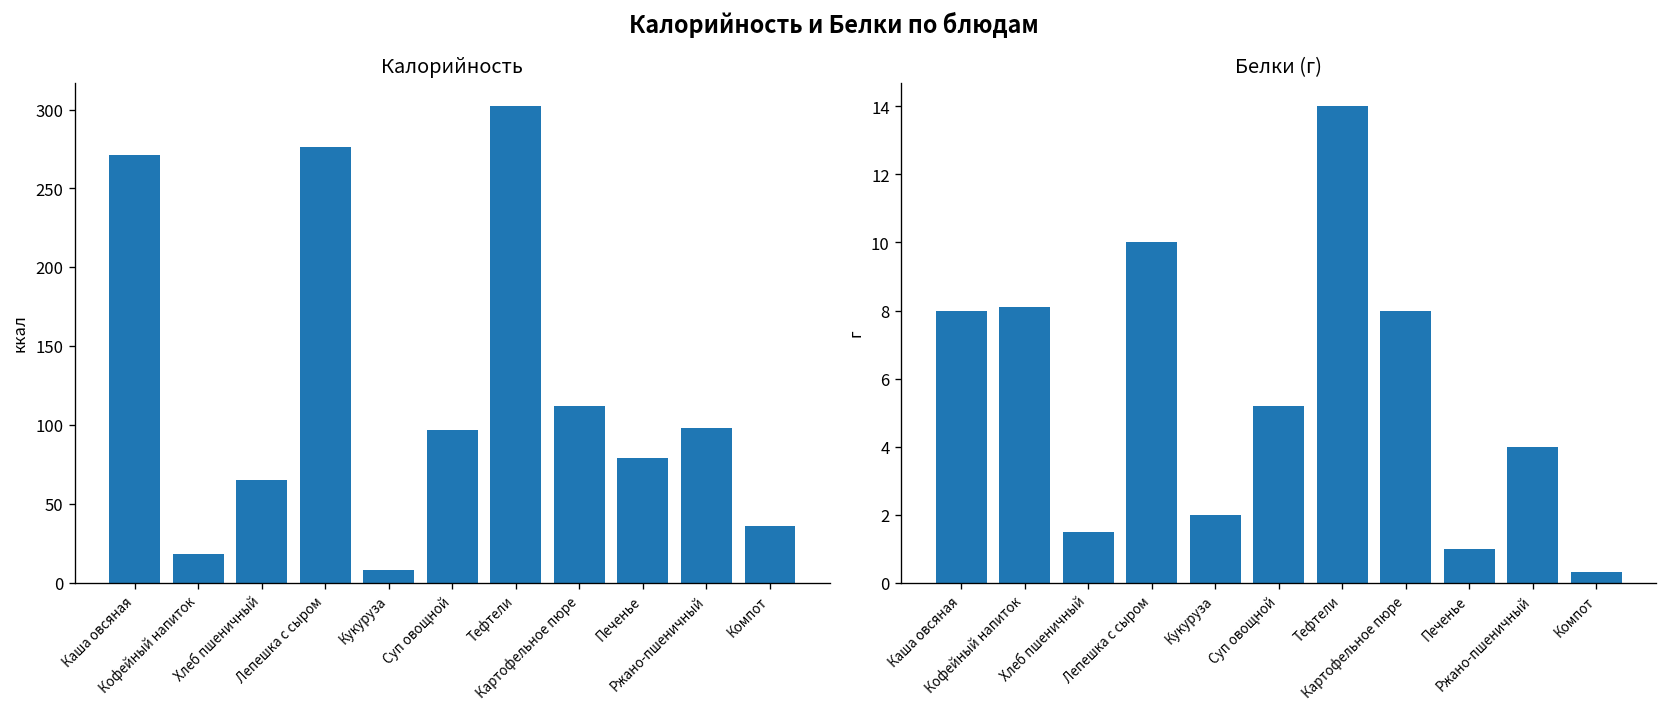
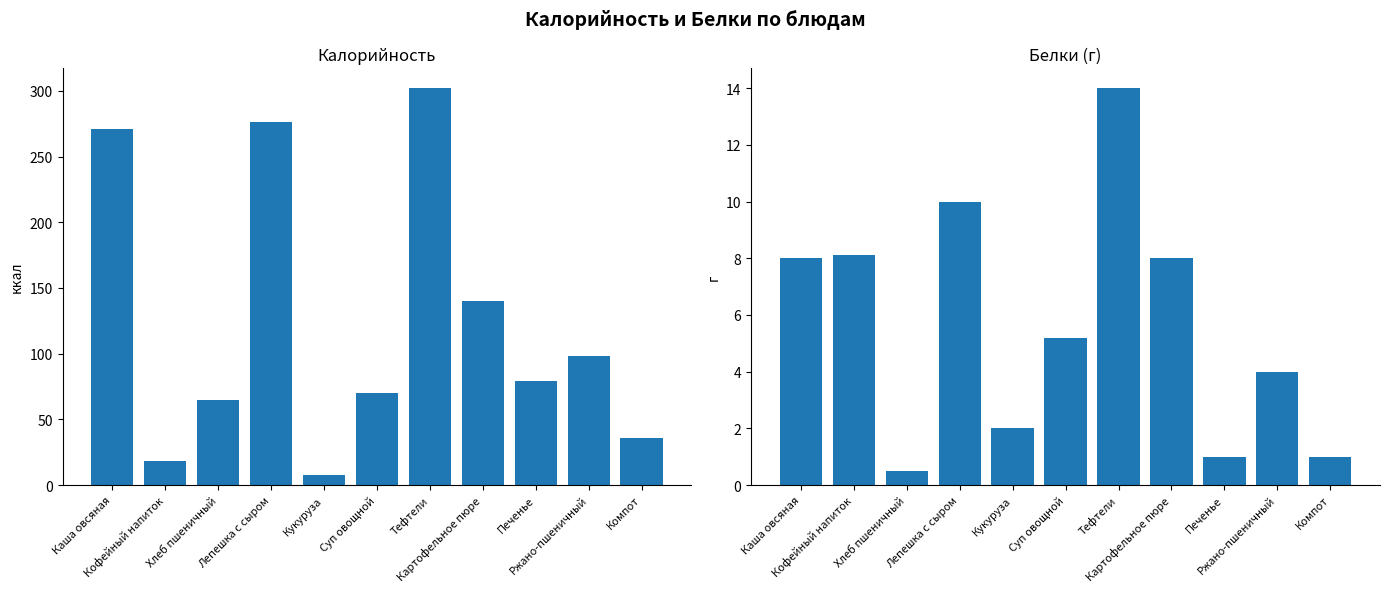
  {
    "Калорийность": {
      "Каша овсяная": 271,
      "Кофейный напиток": 18,
      "Хлеб пшеничный": 65,
      "Лепешка с сыром": 276,
      "Кукуруза": 8,
-     "Суп овощной": 97,
+     "Суп овощной": 70,
      "Тефтели": 302,
-     "Картофельное пюре": 112,
+     "Картофельное пюре": 140,
      "Печенье": 79,
      "Ржано-пшеничный": 98,
      "Компот": 36
    },
    "Белки (г)": {
      "Каша овсяная": 8.0,
      "Кофейный напиток": 8.1,
-     "Хлеб пшеничный": 1.5,
+     "Хлеб пшеничный": 0.5,
      "Лепешка с сыром": 10.0,
      "Кукуруза": 2.0,
      "Суп овощной": 5.2,
      "Тефтели": 14.0,
      "Картофельное пюре": 8.0,
      "Печенье": 1.0,
      "Ржано-пшеничный": 4.0,
-     "Компот": 0.3
+     "Компот": 1.0
    }
  }
